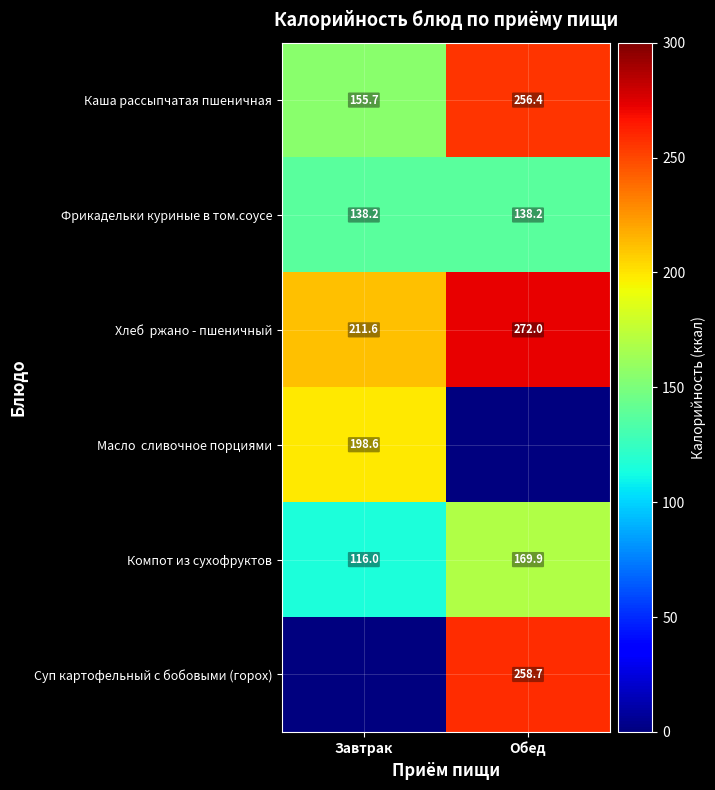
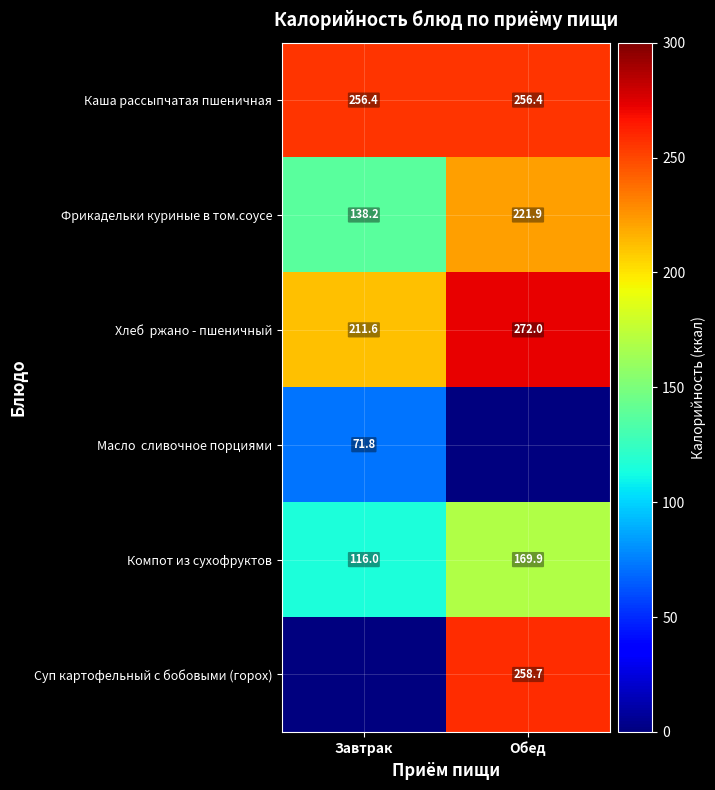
  {
    "Каша рассыпчатая пшеничная": {
-     "Завтрак": 155.7
+     "Завтрак": 256.4
    },
    "Фрикадельки куриные в том.соусе": {
-     "Обед": 138.2
+     "Обед": 221.9
    },
    "Масло сливочное порциями": {
-     "Завтрак": 198.6
+     "Завтрак": 71.8
    }
  }
